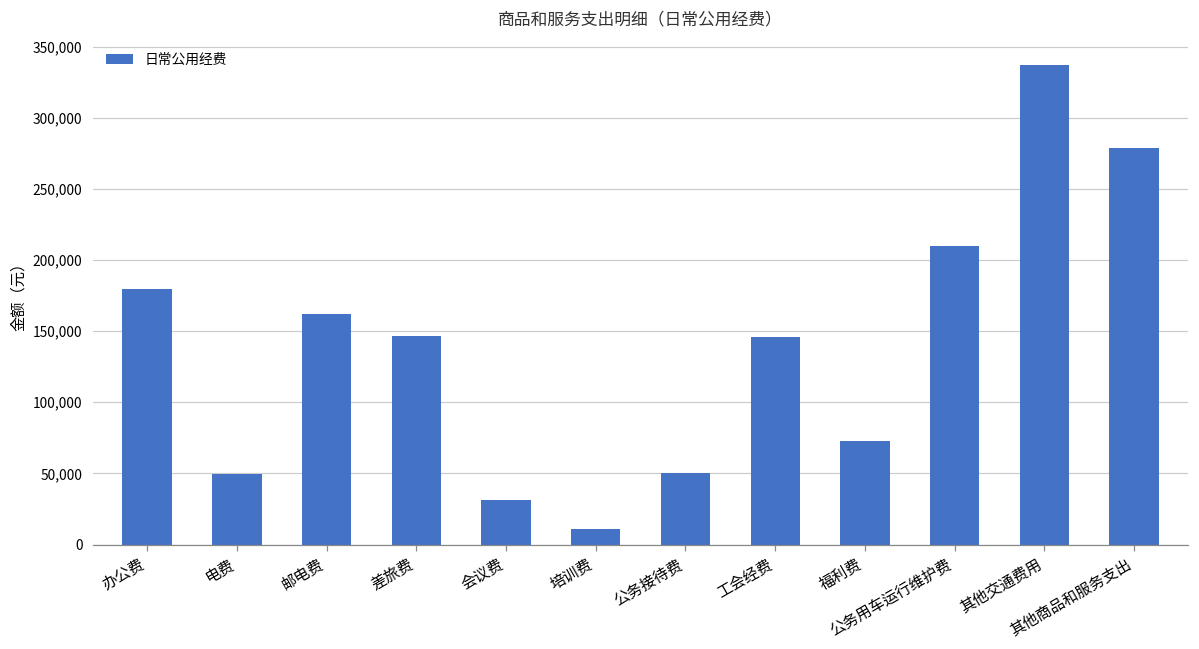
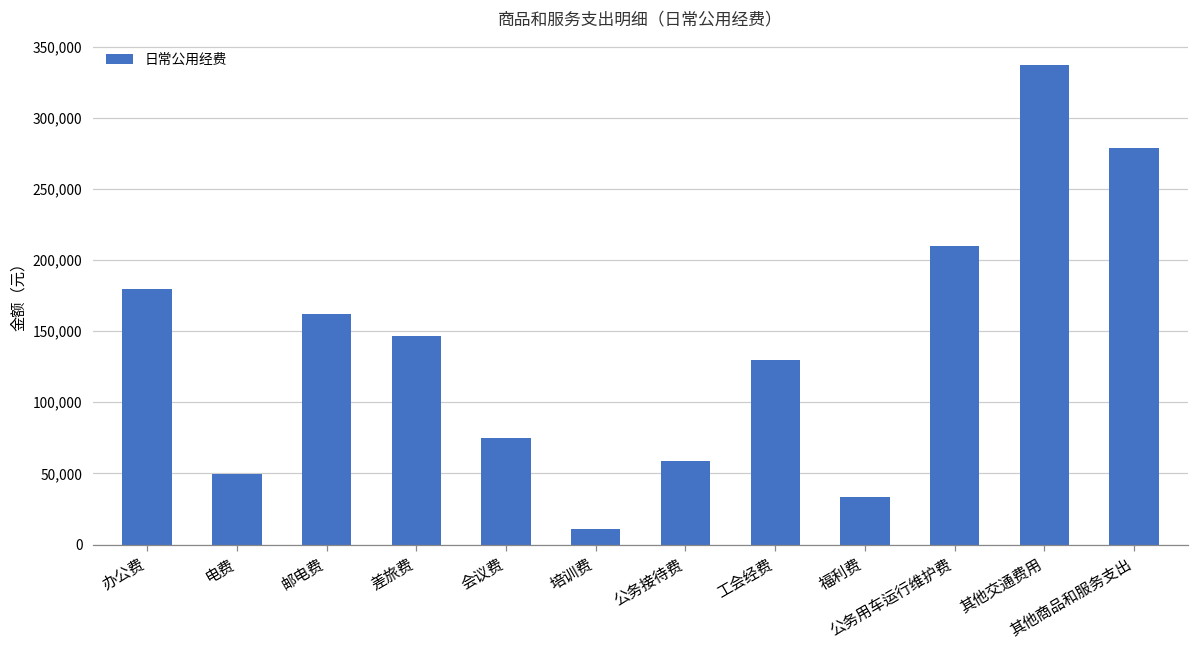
  {
    "办公费": "180,000",
    "电费": "50,000",
    "邮电费": "162,000",
    "差旅费": "147,000",
-   "会议费": "31,000",
+   "会议费": "75,000",
    "培训费": "11,000",
-   "公务接待费": "50,000",
-   "工会经费": "146,000",
-   "福利费": "73,000",
+   "公务接待费": "59,000",
+   "工会经费": "129,000",
+   "福利费": "34,000",
    "公务用车运行维护费": "210,000",
    "其他交通费用": "337,000",
    "其他商品和服务支出": "279,000"
  }
